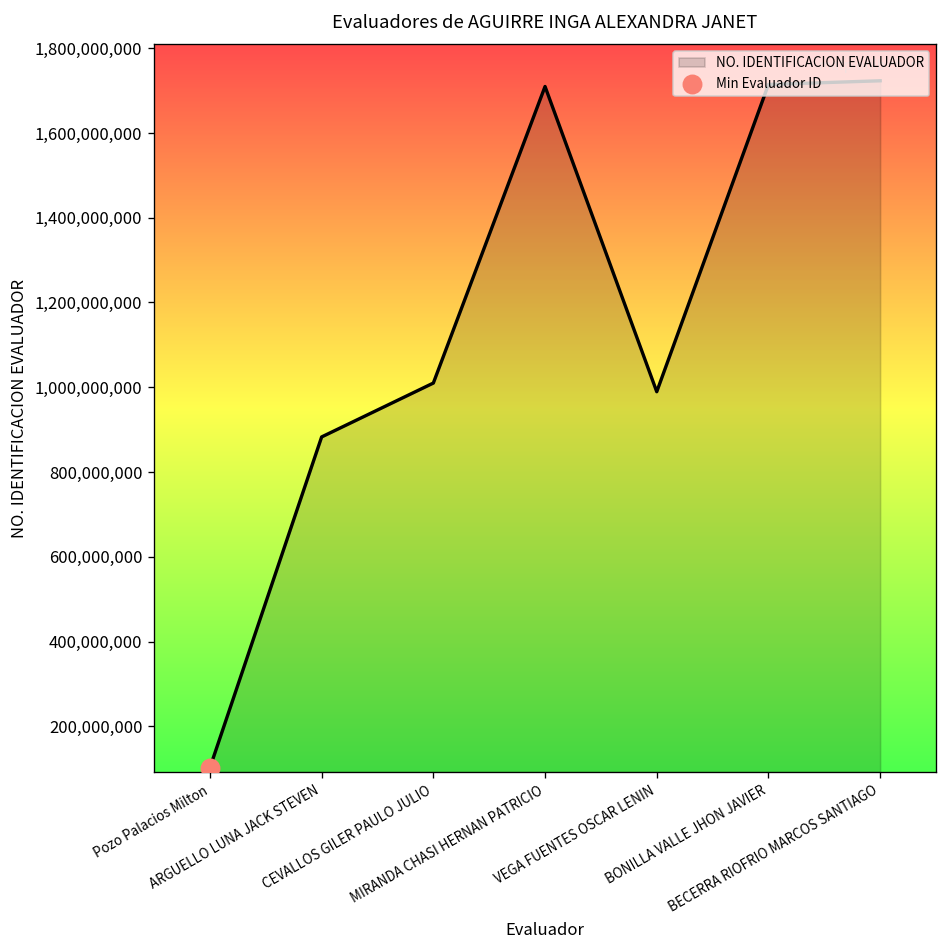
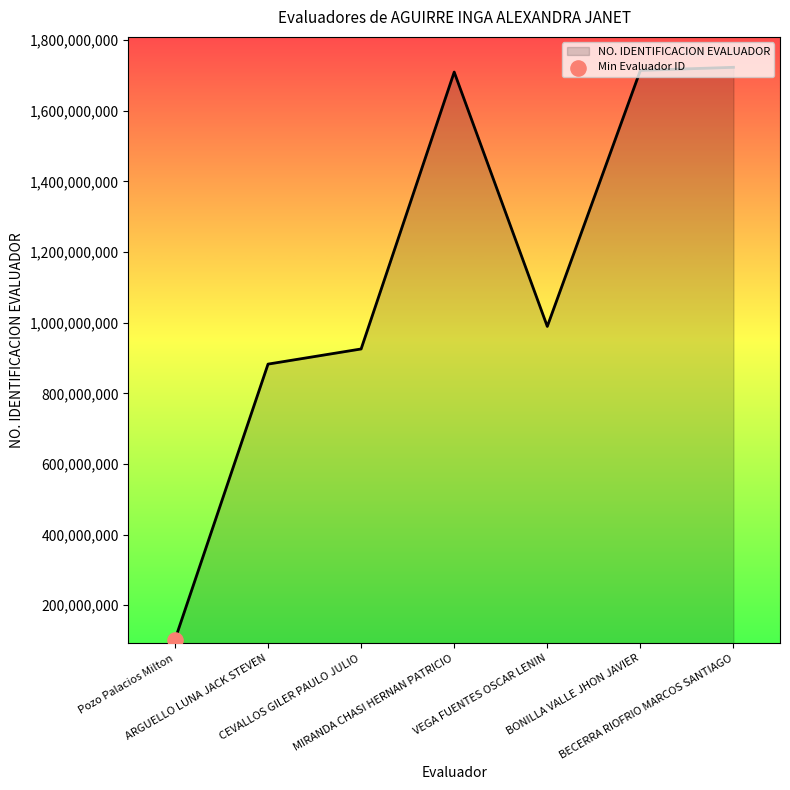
  {
    "NO. IDENTIFICACION EVALUADOR": {
      "ARGUELLO LUNA JACK STEVEN": "880,000,000",
-     "CEVALLOS GILER PAULO JULIO": "1,010,000,000",
+     "CEVALLOS GILER PAULO JULIO": "930,000,000",
      "MIRANDA CHASI HERNAN PATRICIO": "1,710,000,000",
      "VEGA FUENTES OSCAR LENIN": "990,000,000"
    }
  }
